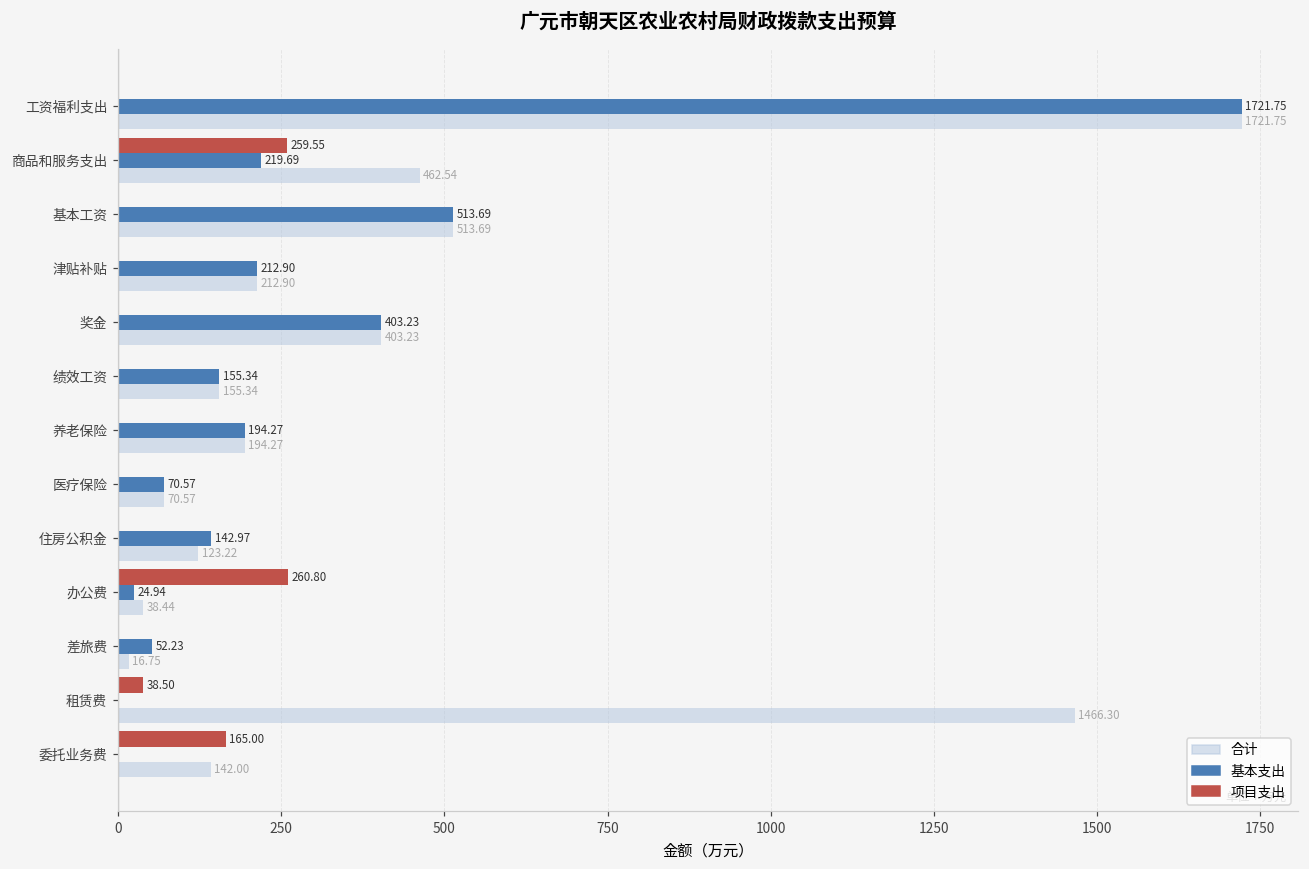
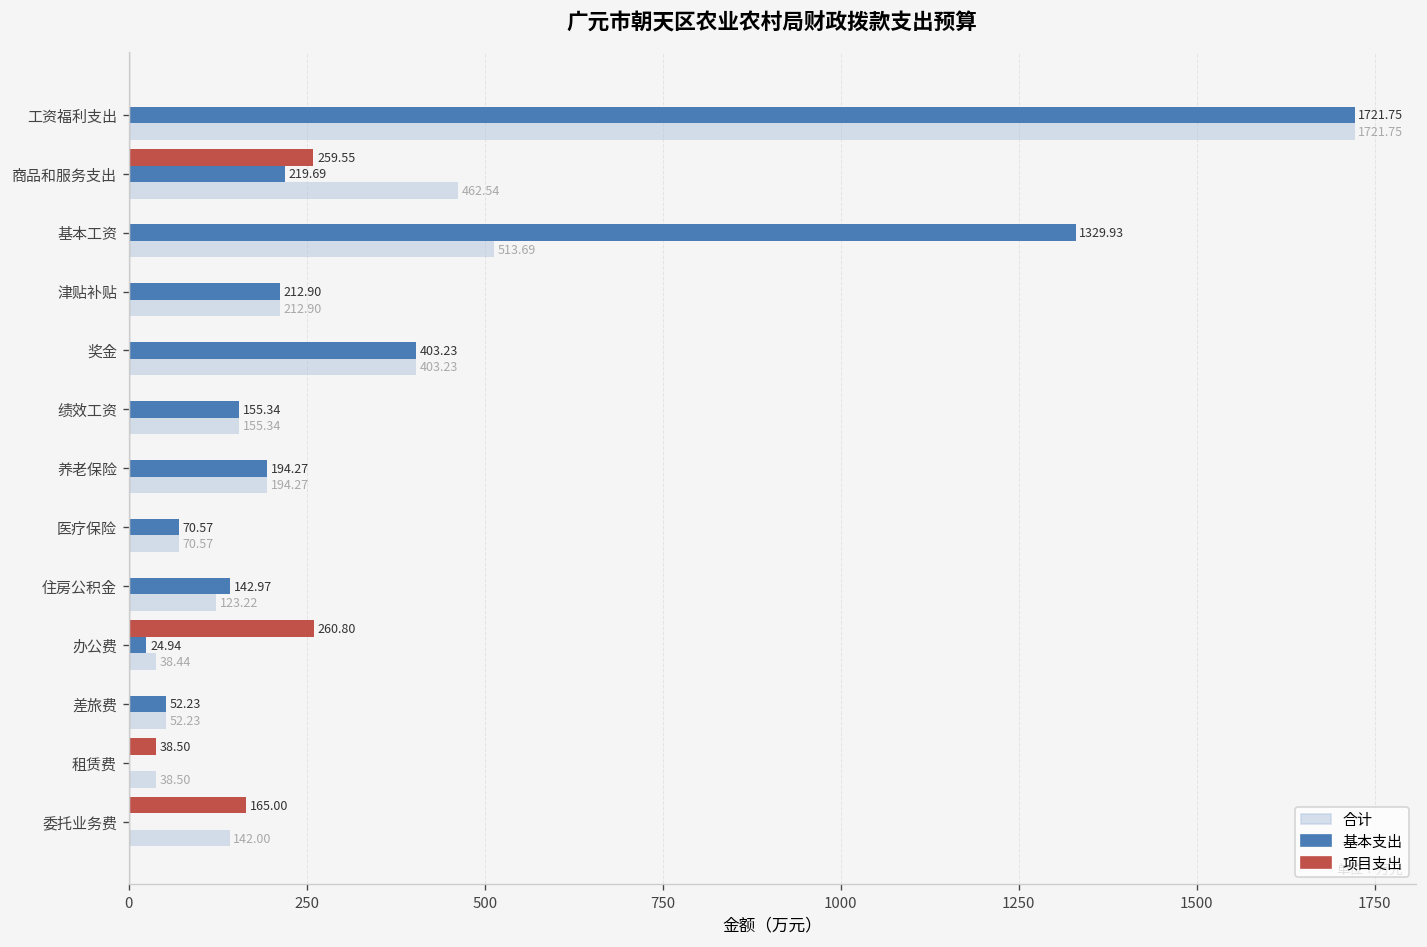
  {
    "合计": {
      "工资福利支出": 1721.75,
      "商品和服务支出": 462.54,
      "基本工资": 513.69,
      "津贴补贴": 212.90,
      "奖金": 403.23,
      "绩效工资": 155.34,
      "养老保险": 194.27,
      "医疗保险": 70.57,
      "住房公积金": 123.22,
      "办公费": 38.44,
-     "差旅费": 16.75,
-     "租赁费": 1466.30,
+     "差旅费": 52.23,
+     "租赁费": 38.50,
      "委托业务费": 142.00
    },
    "基本支出": {
      "工资福利支出": 1721.75,
      "商品和服务支出": 219.69,
-     "基本工资": 513.69,
+     "基本工资": 1329.93,
      "津贴补贴": 212.90,
      "奖金": 403.23,
      "绩效工资": 155.34,
      "养老保险": 194.27,
      "医疗保险": 70.57,
      "住房公积金": 142.97,
      "办公费": 24.94,
      "差旅费": 52.23
    },
    "项目支出": {
      "商品和服务支出": 259.55,
      "办公费": 260.80,
      "租赁费": 38.50,
      "委托业务费": 165.00
    }
  }
